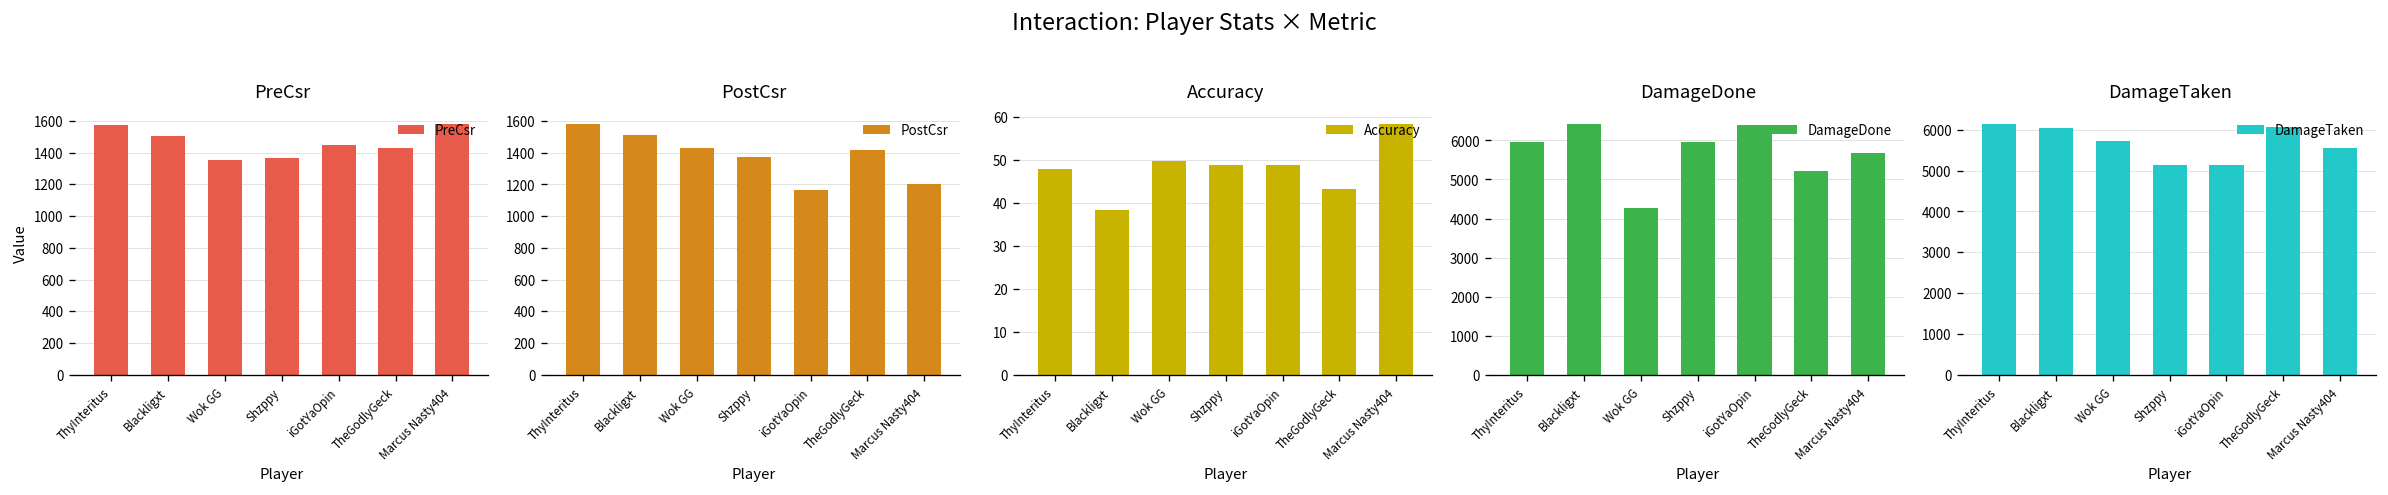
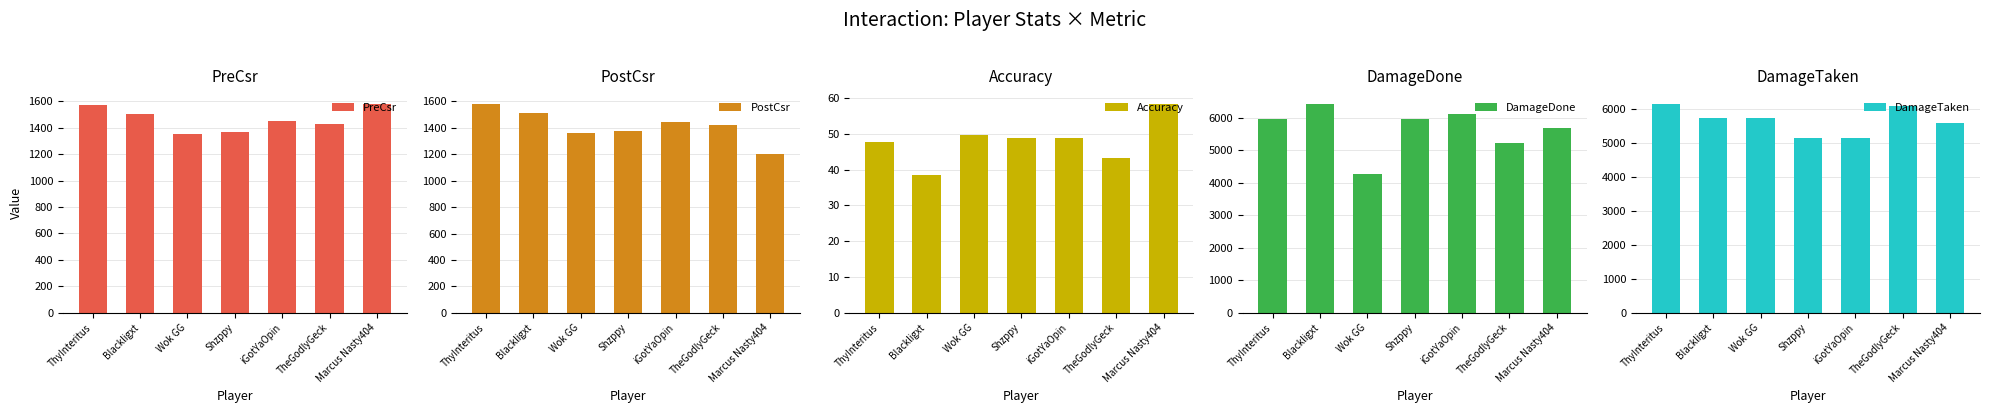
  {
    "PreCsr": {
      "ThyInteritus": 1580,
      "Blackligxt": 1500,
      "Wok GG": 1350,
      "Shzppy": 1370,
      "iGotYaOpin": 1450,
      "TheGodlyGeck": 1430,
      "Marcus Nasty404": 1580
    },
    "PostCsr": {
      "ThyInteritus": 1580,
      "Blackligxt": 1510,
-     "Wok GG": 1430,
+     "Wok GG": 1360,
      "Shzppy": 1370,
-     "iGotYaOpin": 1160,
+     "iGotYaOpin": 1440,
      "TheGodlyGeck": 1420,
      "Marcus Nasty404": 1200
    },
    "Accuracy": {
      "ThyInteritus": 48,
      "Blackligxt": 38,
      "Wok GG": 50,
      "Shzppy": 49,
      "iGotYaOpin": 49,
      "TheGodlyGeck": 43,
      "Marcus Nasty404": 58
    },
    "DamageDone": {
      "ThyInteritus": 6000,
      "Blackligxt": 6400,
      "Wok GG": 4300,
      "Shzppy": 6000,
-     "iGotYaOpin": 6400,
+     "iGotYaOpin": 6100,
      "TheGodlyGeck": 5200,
      "Marcus Nasty404": 5700
    },
    "DamageTaken": {
      "ThyInteritus": 6100,
-     "Blackligxt": 6000,
+     "Blackligxt": 5700,
      "Wok GG": 5700,
      "Shzppy": 5100,
      "iGotYaOpin": 5100,
      "TheGodlyGeck": 6100,
      "Marcus Nasty404": 5600
    }
  }
